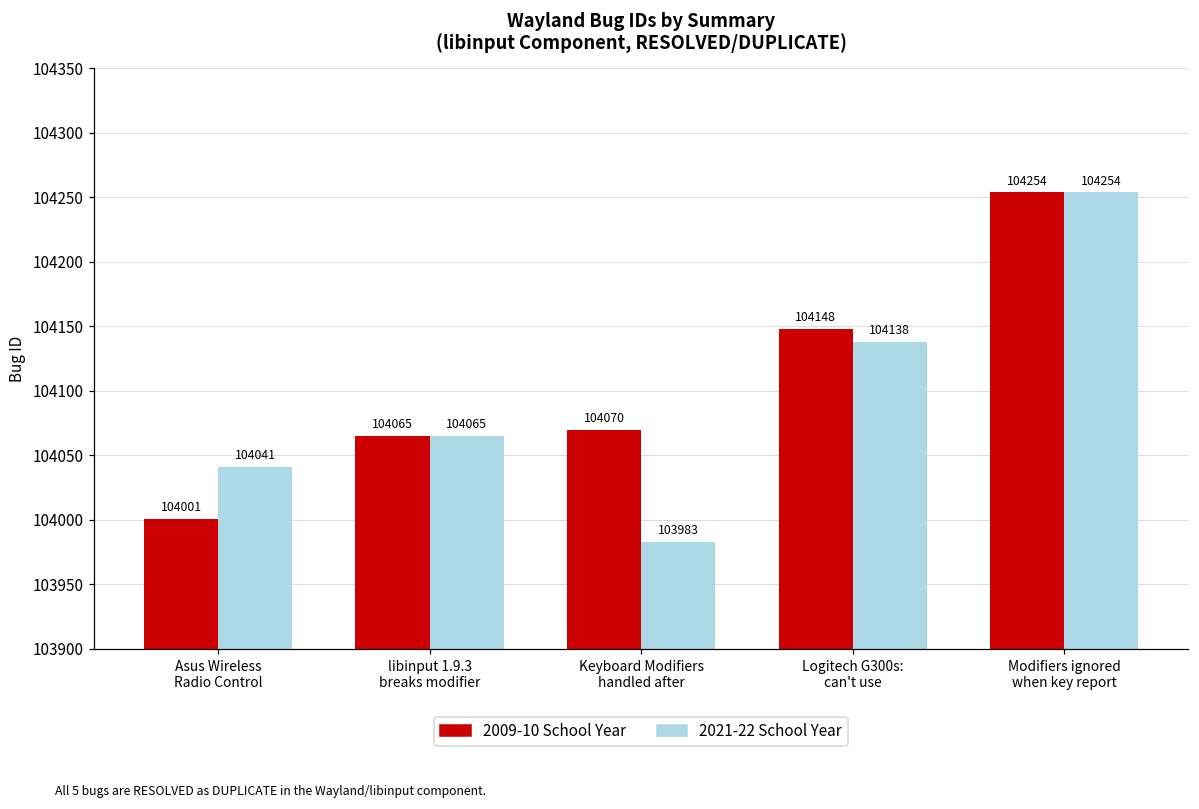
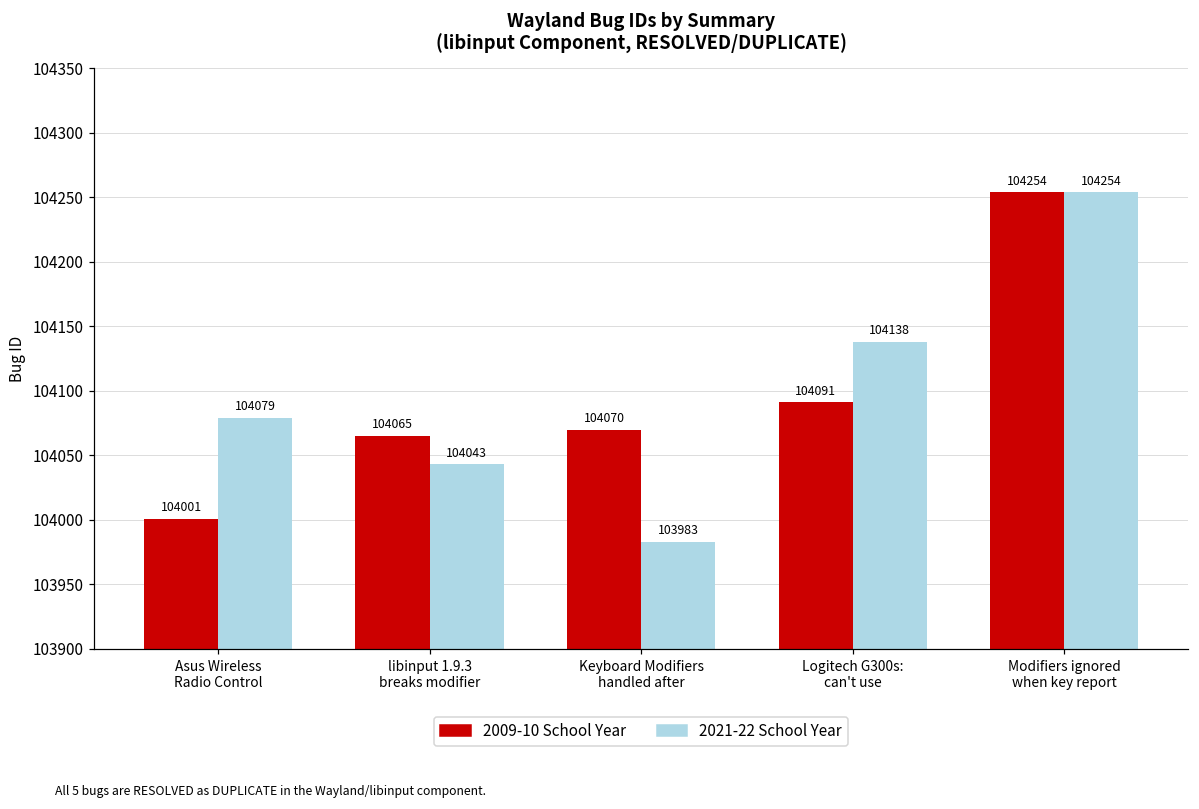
  {
    "2009-10 School Year": {
      "Asus Wireless Radio Control": 104001,
      "libinput 1.9.3 breaks modifier": 104065,
      "Keyboard Modifiers handled after": 104070,
-     "Logitech G300s: can't use": 104148,
+     "Logitech G300s: can't use": 104091,
      "Modifiers ignored when key report": 104254
    },
    "2021-22 School Year": {
-     "Asus Wireless Radio Control": 104041,
-     "libinput 1.9.3 breaks modifier": 104065,
+     "Asus Wireless Radio Control": 104079,
+     "libinput 1.9.3 breaks modifier": 104043,
      "Keyboard Modifiers handled after": 103983,
      "Logitech G300s: can't use": 104138,
      "Modifiers ignored when key report": 104254
    }
  }
